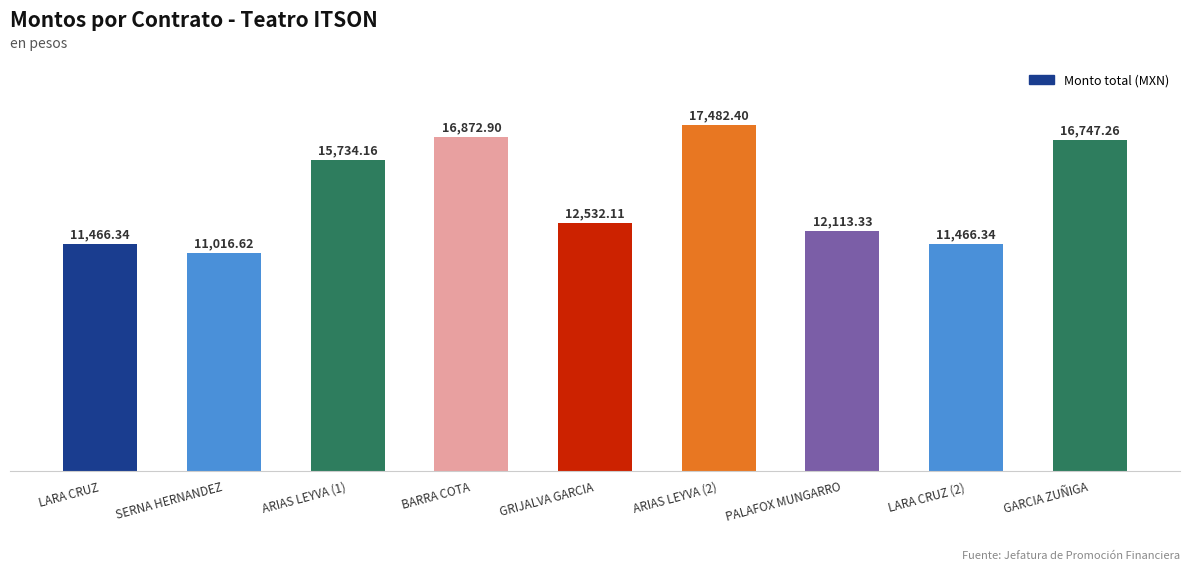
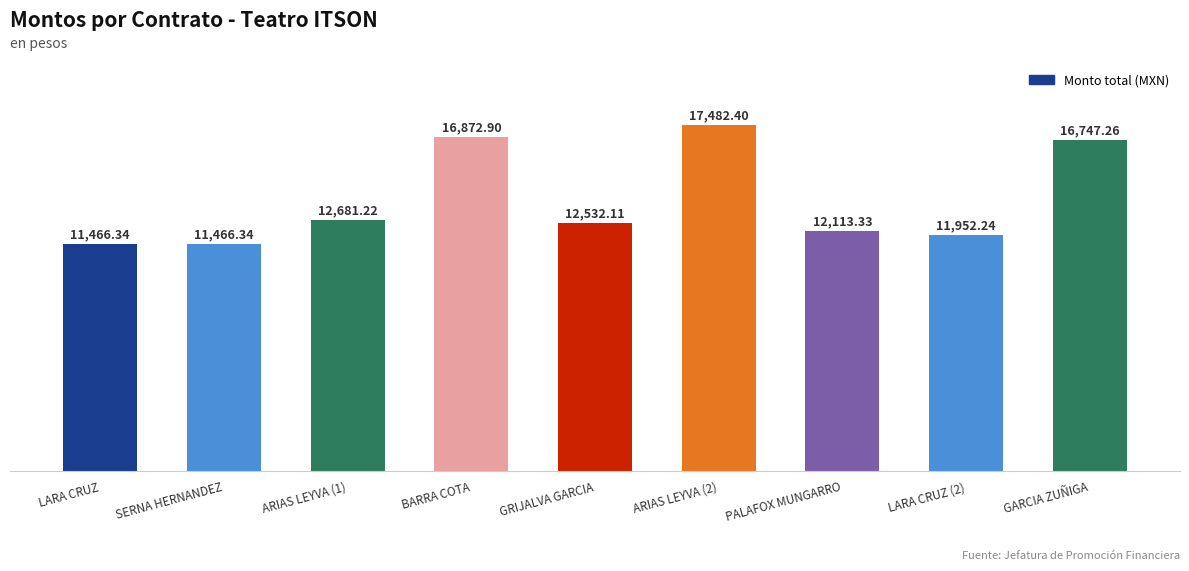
  {
    "LARA CRUZ": "11,466.34",
-   "SERNA HERNANDEZ": "11,016.62",
-   "ARIAS LEYVA (1)": "15,734.16",
+   "SERNA HERNANDEZ": "11,466.34",
+   "ARIAS LEYVA (1)": "12,681.22",
    "BARRA COTA": "16,872.90",
    "GRIJALVA GARCIA": "12,532.11",
    "ARIAS LEYVA (2)": "17,482.40",
    "PALAFOX MUNGARRO": "12,113.33",
-   "LARA CRUZ (2)": "11,466.34",
+   "LARA CRUZ (2)": "11,952.24",
    "GARCIA ZUÑIGA": "16,747.26"
  }
